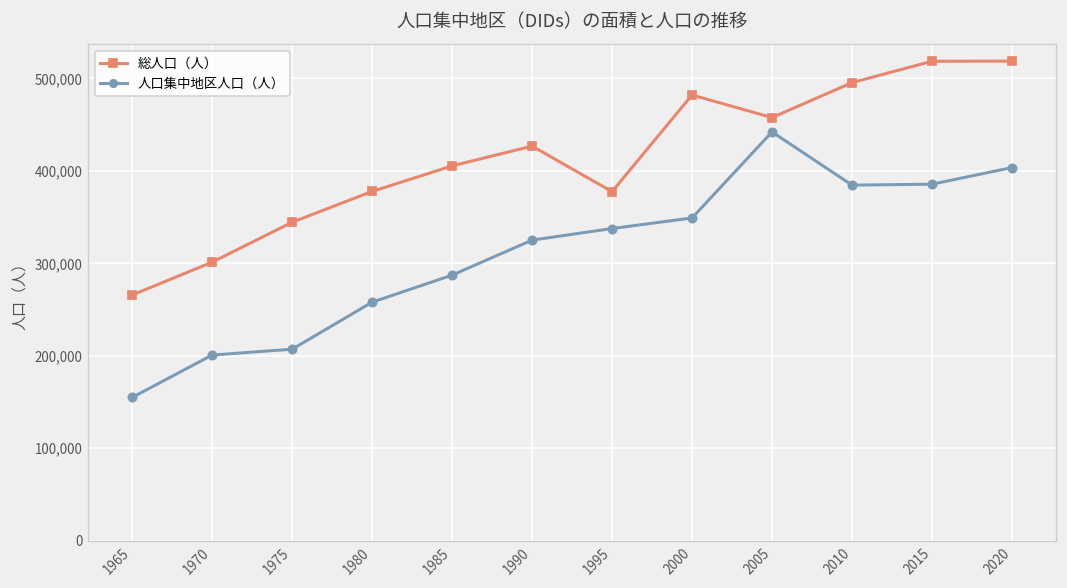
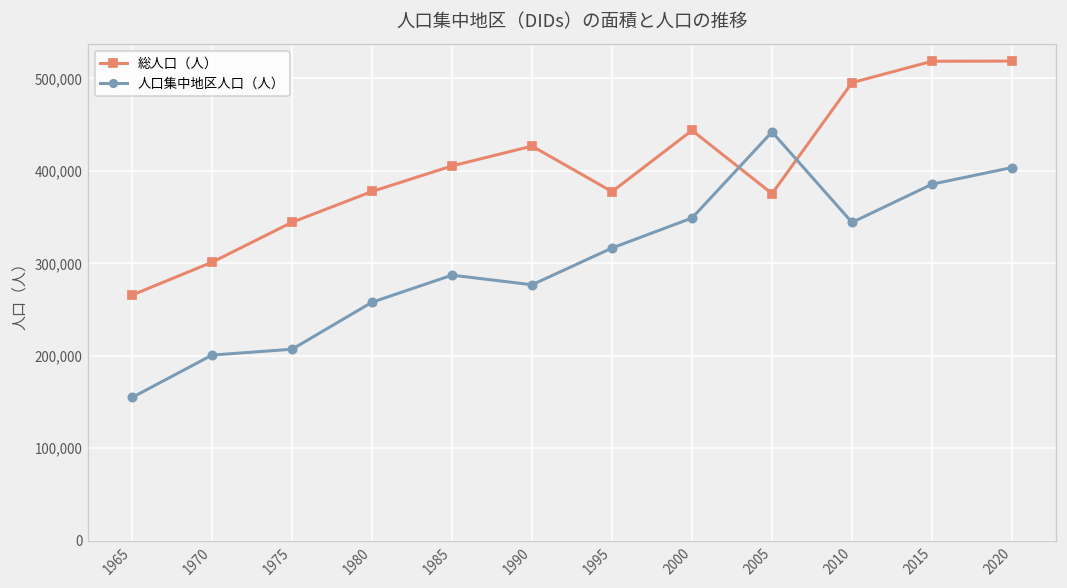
  {
    "総人口（人）": {
      "1965": "270,000",
      "1970": "300,000",
      "1975": "340,000",
      "1980": "380,000",
      "1985": "410,000",
      "1990": "430,000",
      "1995": "380,000",
-     "2000": "480,000",
-     "2005": "460,000",
+     "2000": "440,000",
+     "2005": "380,000",
      "2010": "500,000",
      "2015": "520,000",
      "2020": "520,000"
    },
    "人口集中地区人口（人）": {
      "1965": "150,000",
      "1970": "200,000",
      "1975": "210,000",
      "1980": "260,000",
      "1985": "290,000",
-     "1990": "330,000",
-     "1995": "340,000",
+     "1990": "280,000",
+     "1995": "320,000",
      "2000": "350,000",
      "2005": "440,000",
-     "2010": "380,000",
+     "2010": "340,000",
      "2015": "390,000",
      "2020": "400,000"
    }
  }
